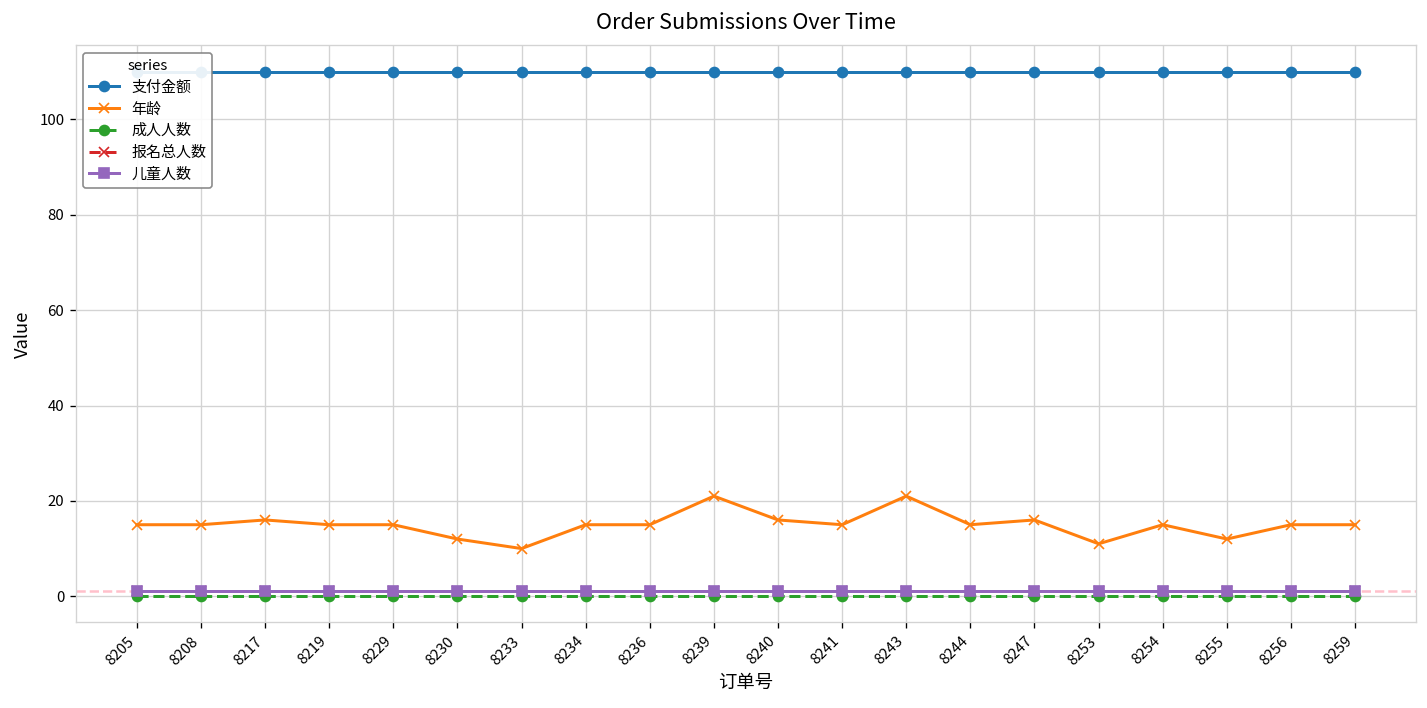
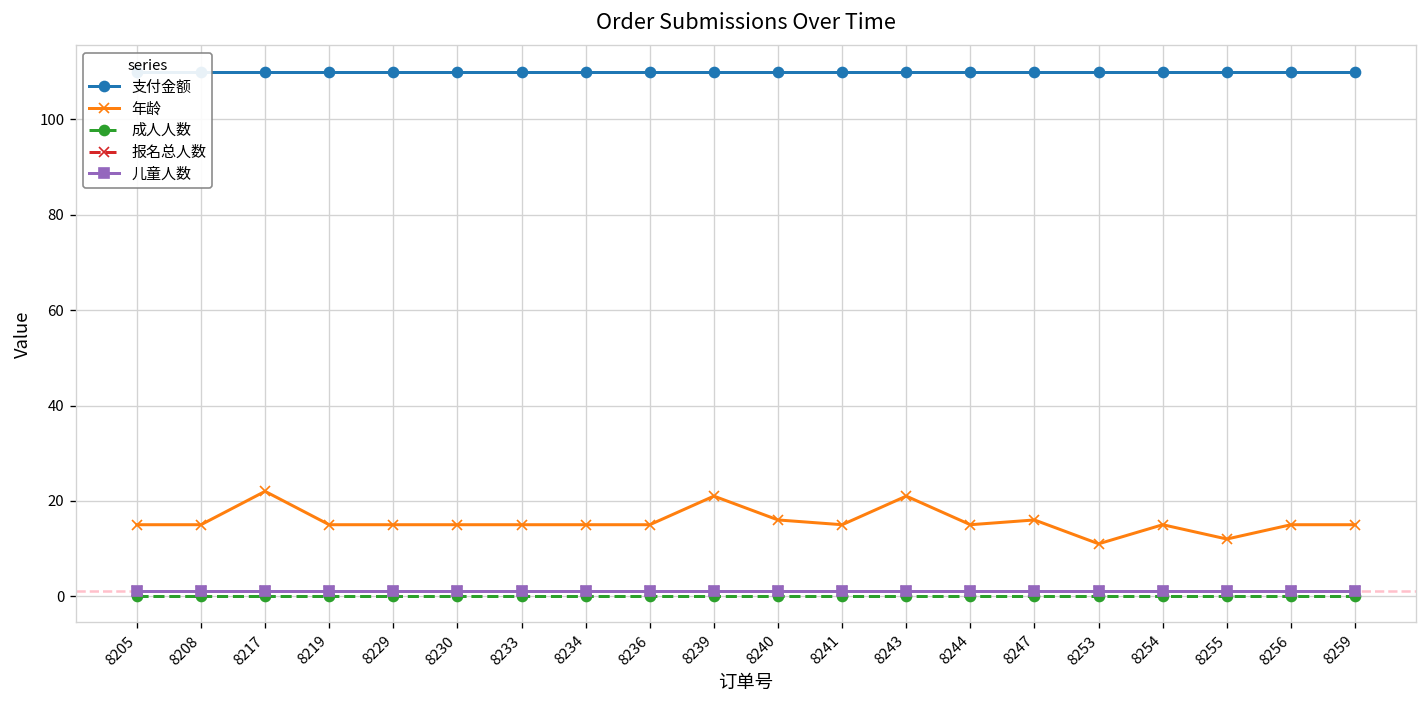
  {
    "支付金额": {
      "8217": 110,
      "8219": 110,
      "8229": 110,
      "8230": 110,
      "8233": 110,
      "8234": 110,
      "8236": 110,
      "8239": 110,
      "8240": 110,
      "8241": 110,
      "8243": 110,
      "8244": 110,
      "8247": 110,
      "8253": 110,
      "8254": 110,
      "8255": 110,
      "8256": 110,
      "8259": 110
    },
    "年龄": {
      "8205": 15,
      "8208": 15,
-     "8217": 16,
+     "8217": 22,
      "8219": 15,
      "8229": 15,
-     "8230": 12,
-     "8233": 10,
+     "8230": 15,
+     "8233": 15,
      "8234": 15,
      "8236": 15,
      "8239": 21,
      "8240": 16,
      "8241": 15,
      "8243": 21,
      "8244": 15,
      "8247": 16,
      "8253": 11,
      "8254": 15,
      "8255": 12,
      "8256": 15,
      "8259": 15
    },
    "成人人数": {
      "8205": 0,
      "8208": 0,
      "8217": 0,
      "8219": 0,
      "8229": 0,
      "8230": 0,
      "8233": 0,
      "8234": 0,
      "8236": 0,
      "8239": 0,
      "8240": 0,
      "8241": 0,
      "8243": 0,
      "8244": 0,
      "8247": 0,
      "8253": 0,
      "8254": 0,
      "8255": 0,
      "8256": 0,
      "8259": 0
    },
    "儿童人数": {
      "8205": 1,
      "8208": 1,
      "8217": 1,
      "8219": 1,
      "8229": 1,
      "8230": 1,
      "8233": 1,
      "8234": 1,
      "8236": 1,
      "8239": 1,
      "8240": 1,
      "8241": 1,
      "8243": 1,
      "8244": 1,
      "8247": 1,
      "8253": 1,
      "8254": 1,
      "8255": 1,
      "8256": 1,
      "8259": 1
    }
  }
